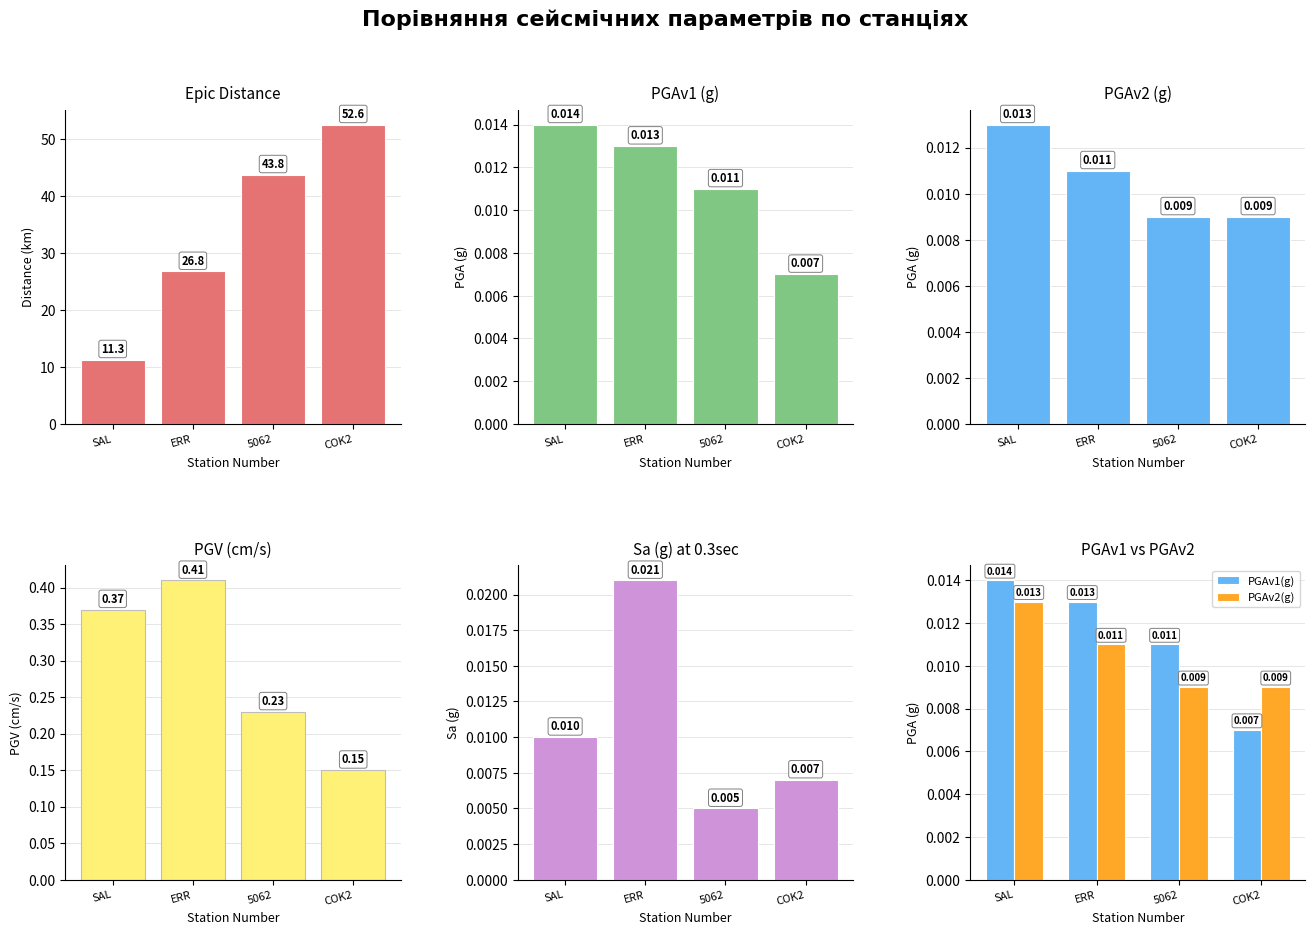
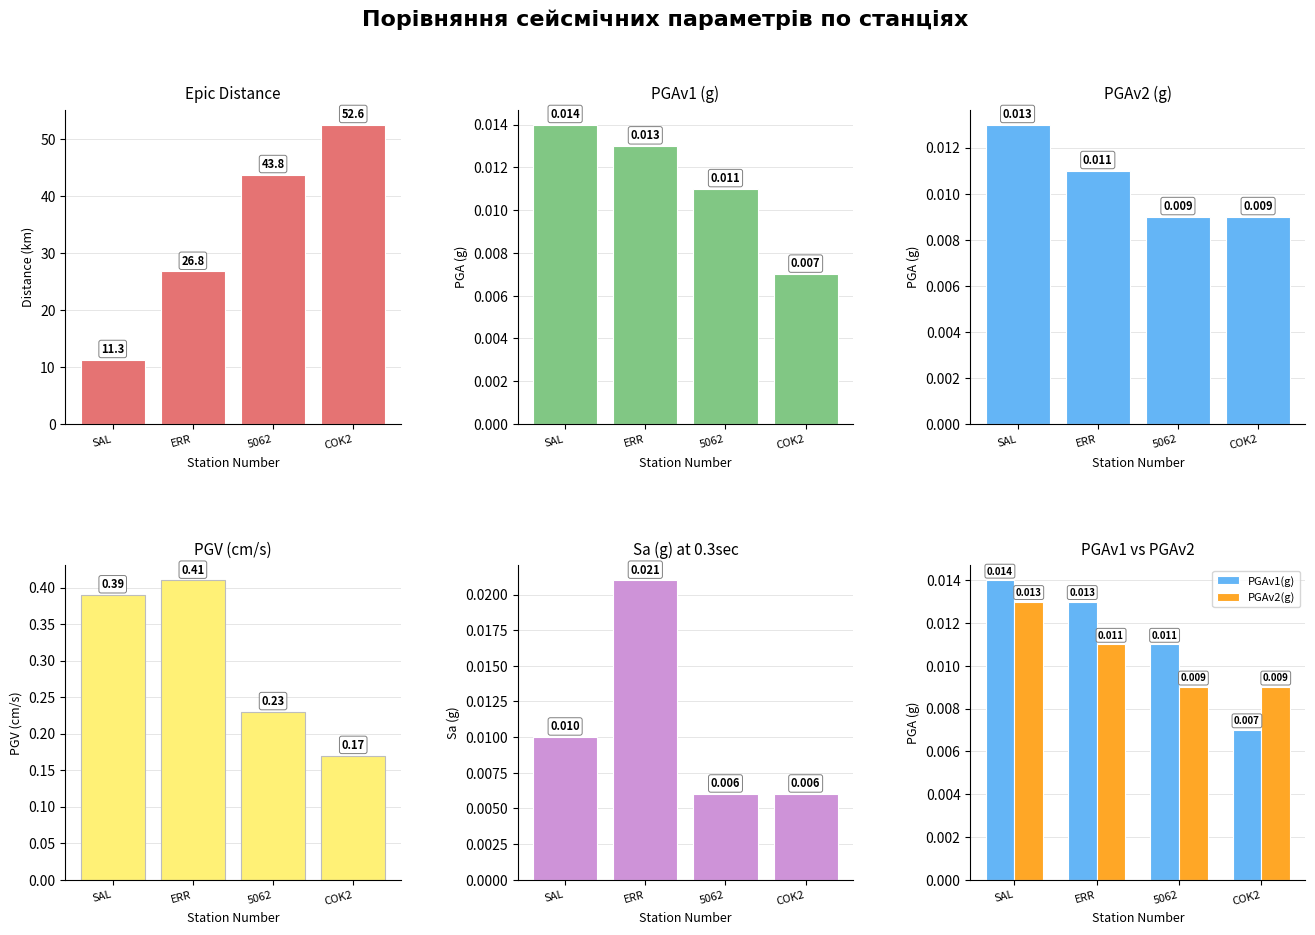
  {
    "PGV (cm/s)": {
-     "SAL": 0.37,
-     "COK2": 0.15
+     "SAL": 0.39,
+     "COK2": 0.17
    },
    "Sa (g) at 0.3sec": {
-     "5062": 0.005,
-     "COK2": 0.007
+     "5062": 0.006,
+     "COK2": 0.006
    }
  }
